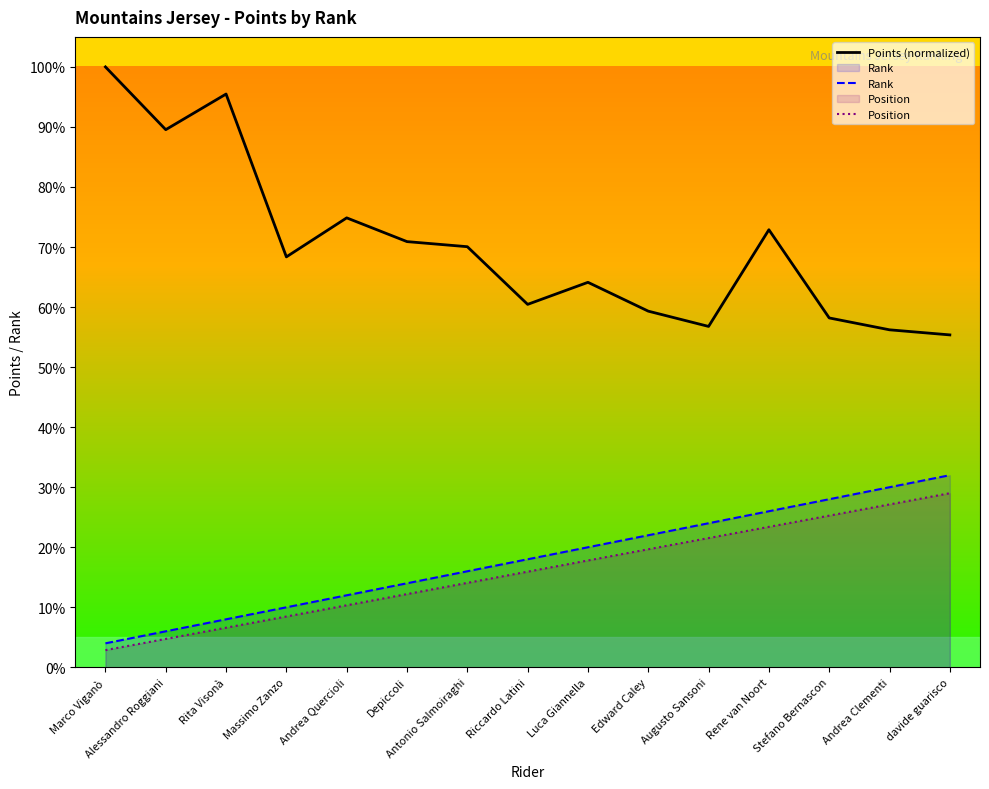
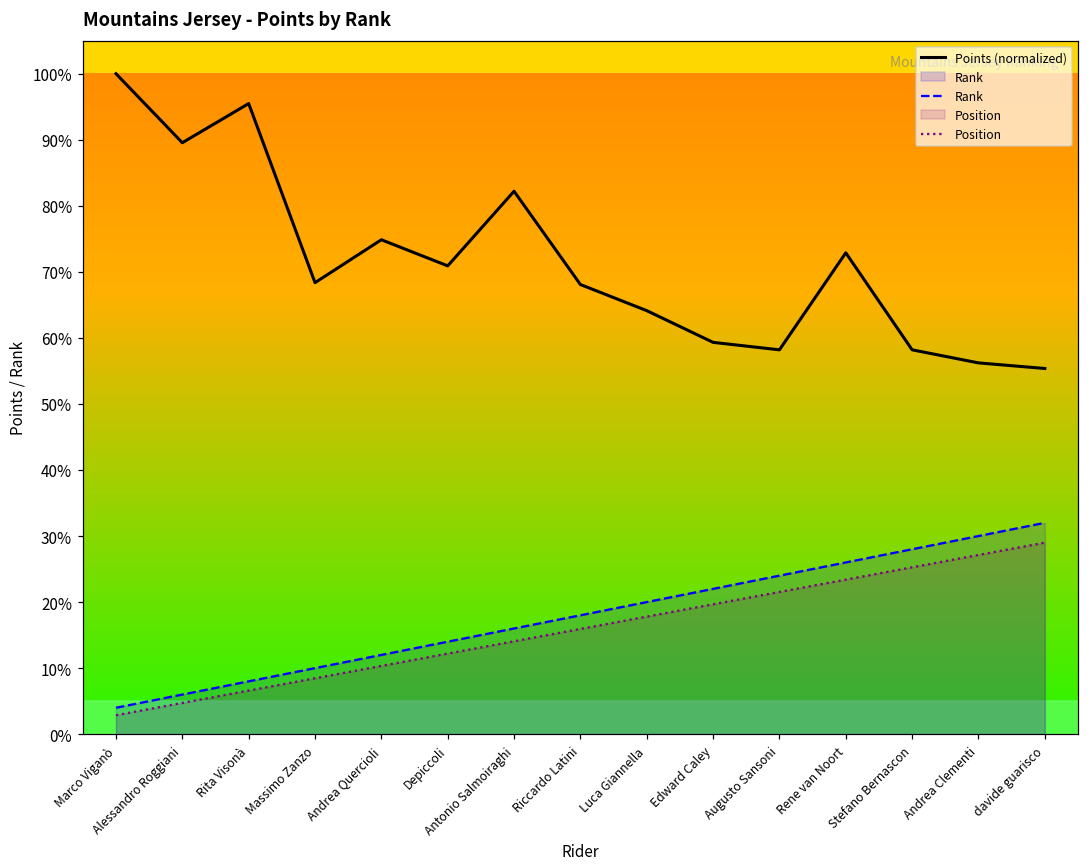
  {
    "Points (normalized)": {
      "Marco Viganò": "100%",
      "Alessandro Roggiani": "90%",
      "Rita Visonà": "95%",
      "Massimo Zanzo": "68%",
      "Andrea Quercioli": "75%",
      "Depiccoli": "71%",
-     "Antonio Salmoiraghi": "70%",
-     "Riccardo Latini": "60%",
+     "Antonio Salmoiraghi": "82%",
+     "Riccardo Latini": "68%",
      "Luca Giannella": "64%",
      "Edward Caley": "59%",
-     "Augusto Sansoni": "57%",
+     "Augusto Sansoni": "58%",
      "Rene van Noort": "73%",
      "Stefano Bernascon": "58%",
      "Andrea Clementi": "56%",
      "davide guarisco": "55%"
    }
  }
